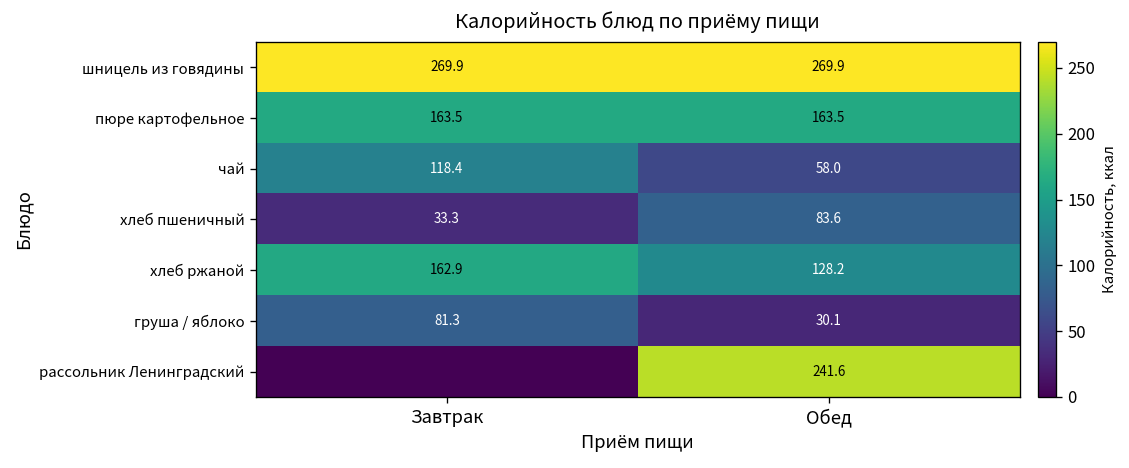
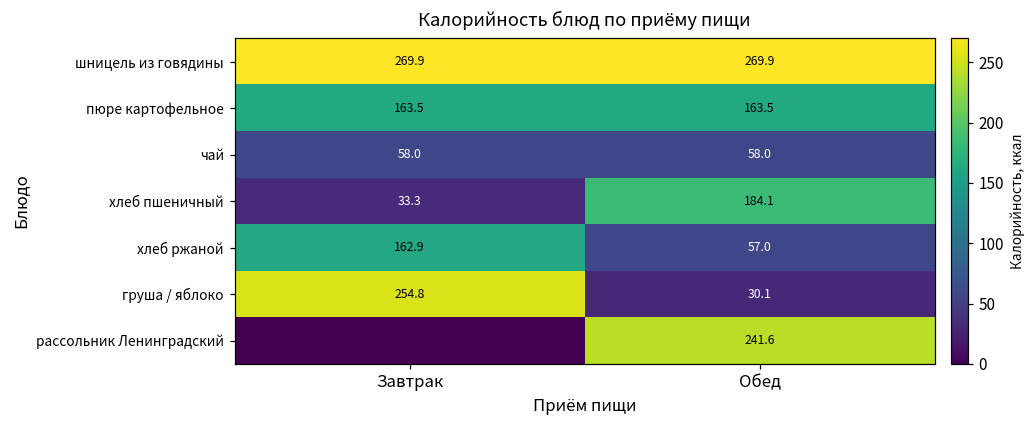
  {
    "шницель из говядины": {
      "Завтрак": 269.9,
      "Обед": 269.9
    },
    "пюре картофельное": {
      "Завтрак": 163.5,
      "Обед": 163.5
    },
    "чай": {
-     "Завтрак": 118.4,
+     "Завтрак": 58.0,
      "Обед": 58.0
    },
    "хлеб пшеничный": {
      "Завтрак": 33.3,
-     "Обед": 83.6
+     "Обед": 184.1
    },
    "хлеб ржаной": {
      "Завтрак": 162.9,
-     "Обед": 128.2
+     "Обед": 57.0
    },
    "груша / яблоко": {
-     "Завтрак": 81.3,
+     "Завтрак": 254.8,
      "Обед": 30.1
    },
    "рассольник Ленинградский": {
      "Обед": 241.6
    }
  }
